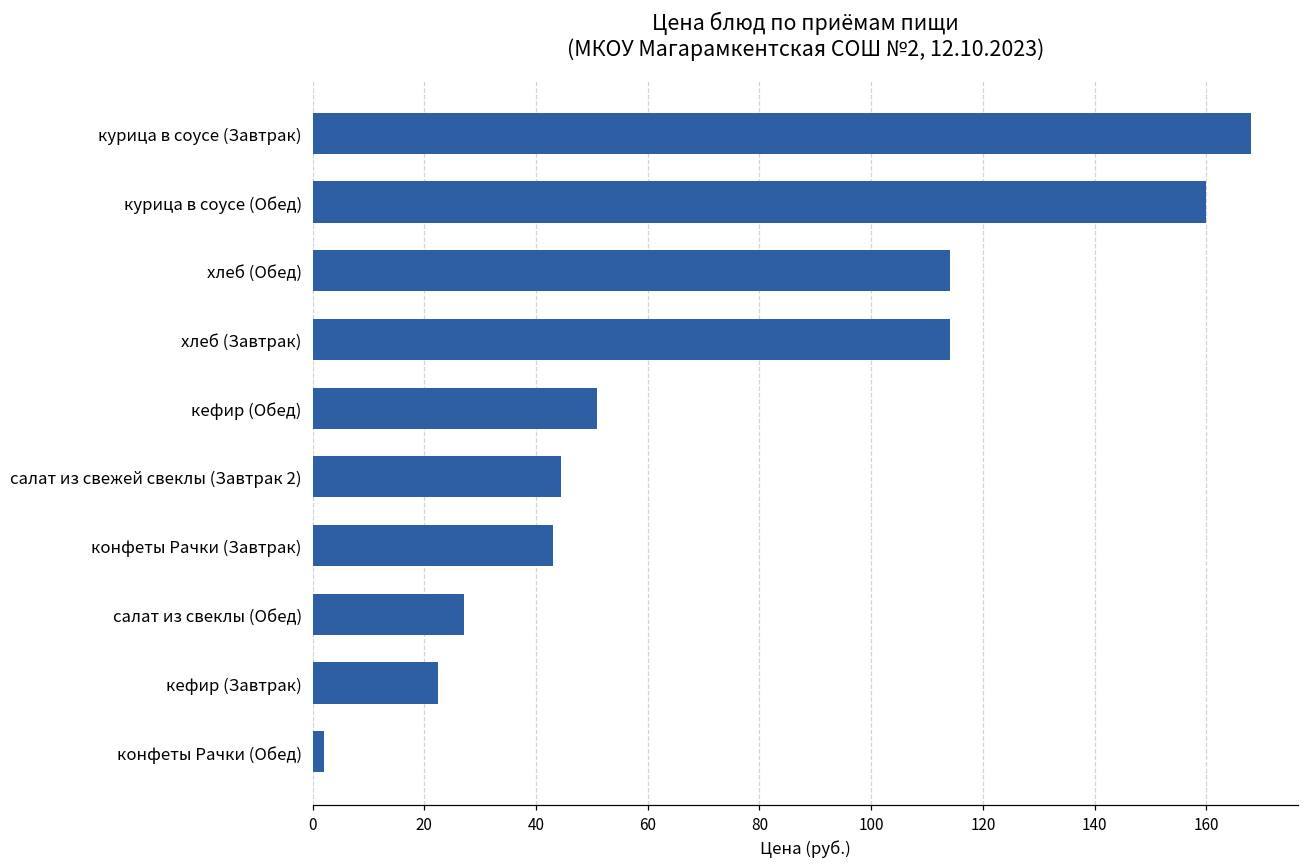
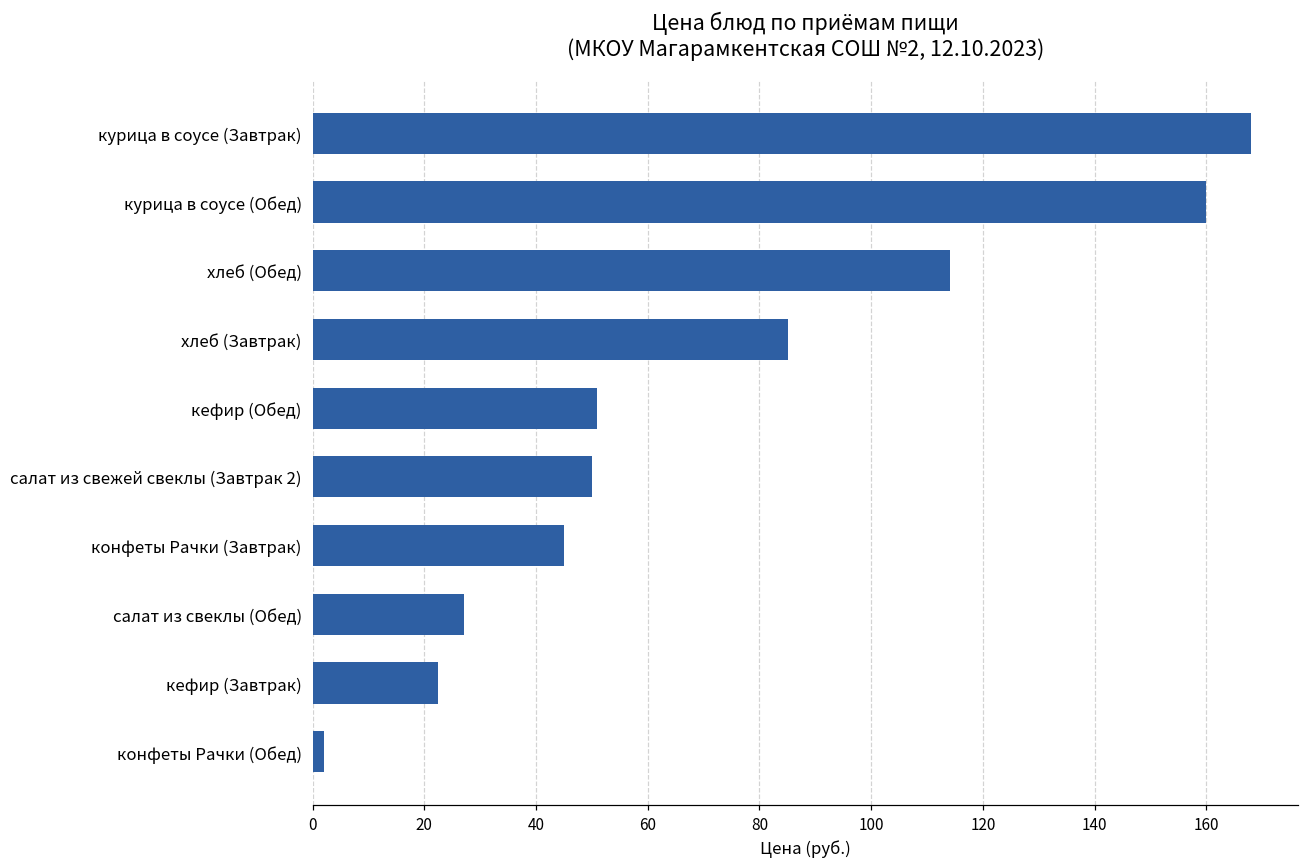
  {
    "курица в соусе (Завтрак)": 168,
    "курица в соусе (Обед)": 160,
    "хлеб (Обед)": 114,
-   "хлеб (Завтрак)": 114,
+   "хлеб (Завтрак)": 85,
    "кефир (Обед)": 51,
-   "салат из свежей свеклы (Завтрак 2)": 45,
-   "конфеты Рачки (Завтрак)": 43,
+   "салат из свежей свеклы (Завтрак 2)": 50,
+   "конфеты Рачки (Завтрак)": 45,
    "салат из свеклы (Обед)": 27,
    "кефир (Завтрак)": 22,
    "конфеты Рачки (Обед)": 2
  }
